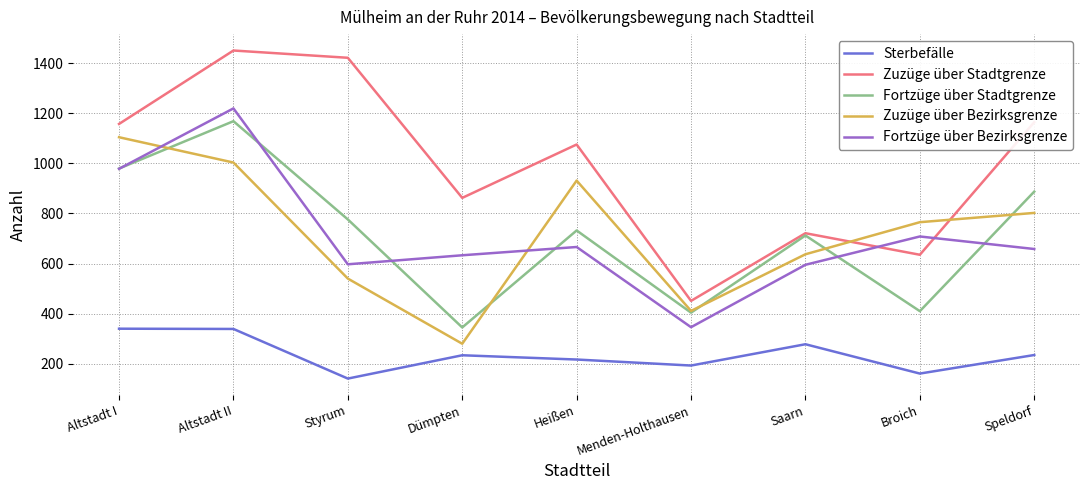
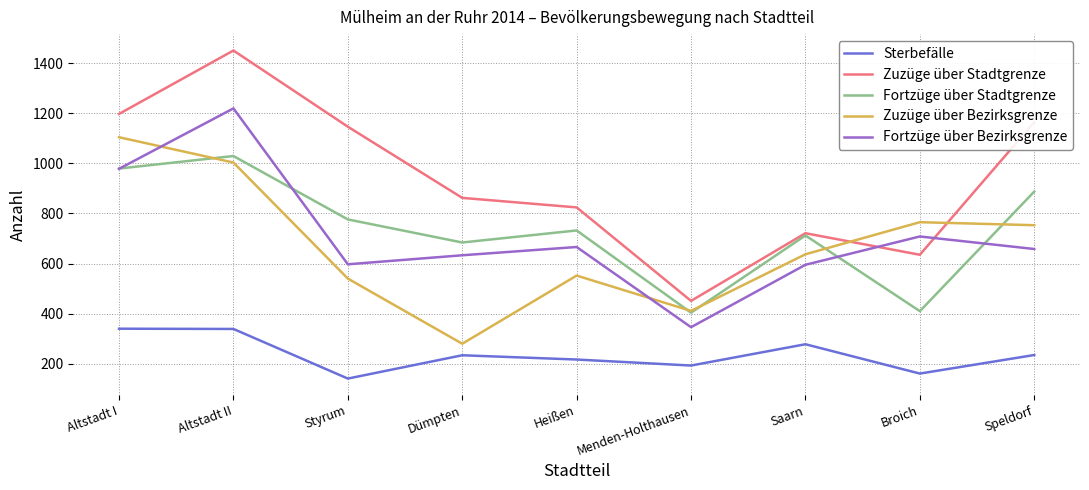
  {
    "Zuzüge über Stadtgrenze": {
-     "Altstadt I": 1160,
+     "Altstadt I": 1200,
      "Altstadt II": 1450,
-     "Styrum": 1420,
+     "Styrum": 1150,
      "Dümpten": 860,
-     "Heißen": 1080,
+     "Heißen": 820,
      "Menden-Holthausen": 450,
      "Broich": 640
    },
    "Fortzüge über Stadtgrenze": {
-     "Altstadt II": 1170,
+     "Altstadt II": 1030,
      "Styrum": 780,
-     "Dümpten": 350,
+     "Dümpten": 680,
      "Heißen": 730,
      "Broich": 410,
      "Speldorf": 890
    },
    "Zuzüge über Bezirksgrenze": {
      "Altstadt I": 1100,
      "Altstadt II": 1000,
      "Styrum": 540,
      "Dümpten": 280,
-     "Heißen": 930,
+     "Heißen": 550,
      "Saarn": 640,
      "Broich": 770,
-     "Speldorf": 800
+     "Speldorf": 750
    }
  }
